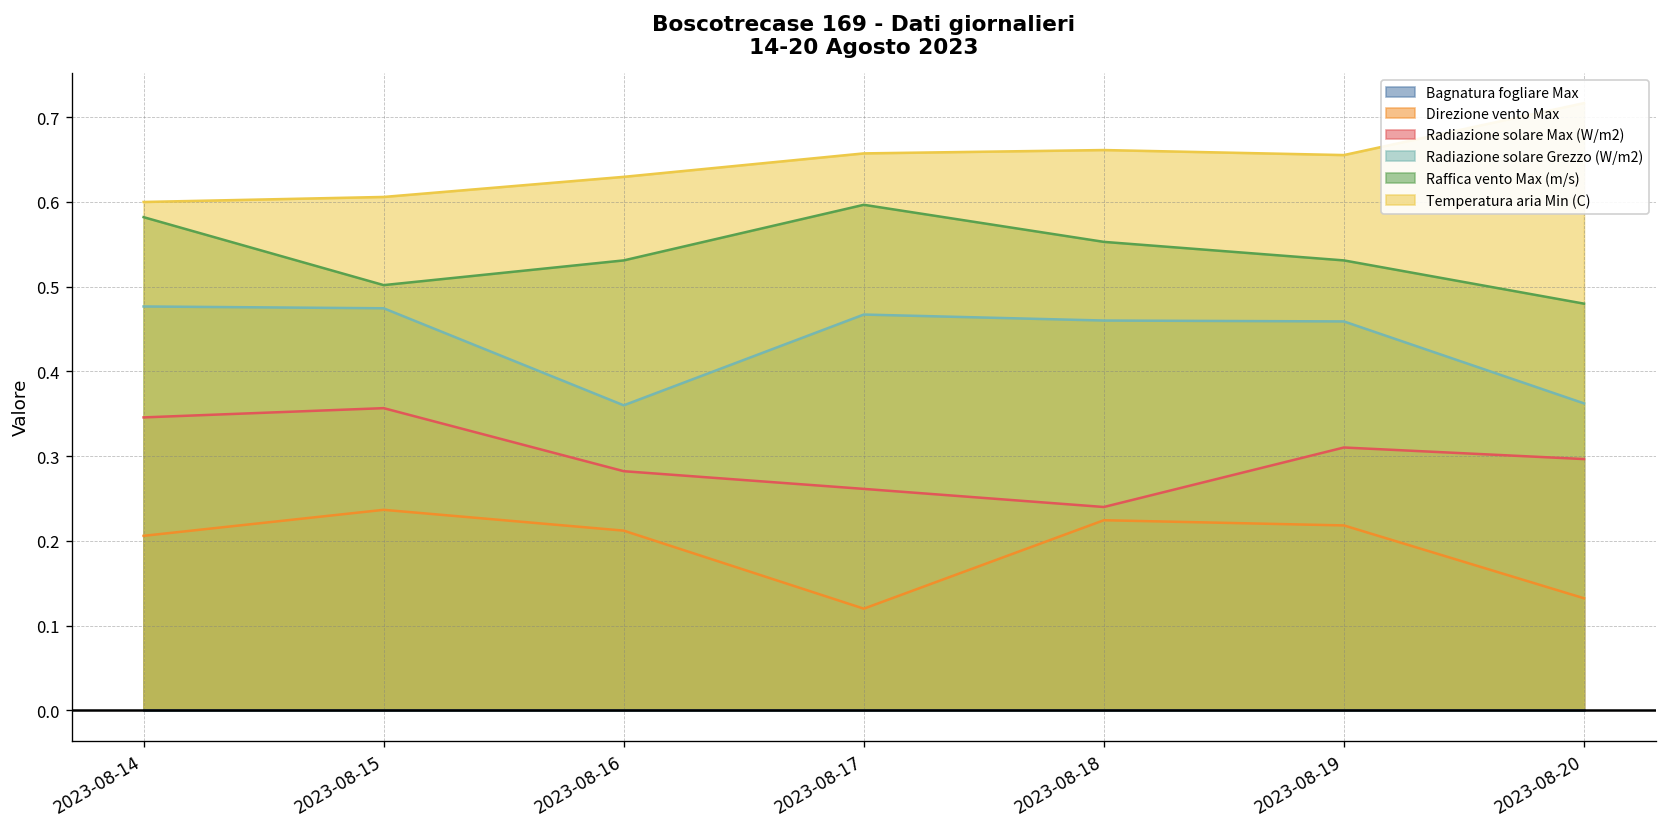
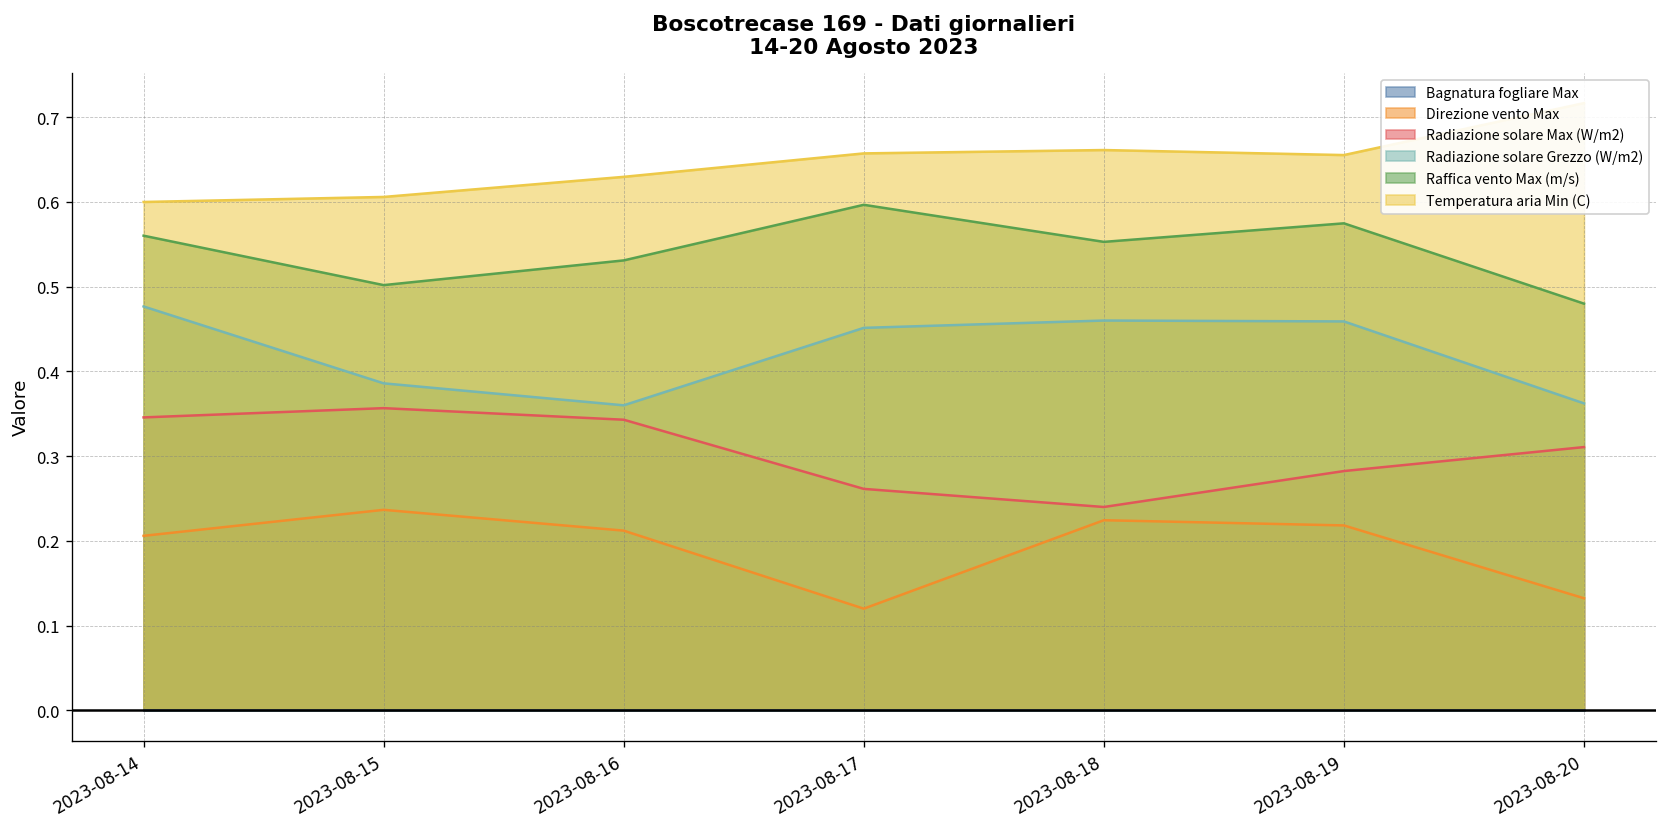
  {
    "Bagnatura fogliare Max": {
      "2023-08-14": 0.00,
      "2023-08-15": 0.00,
      "2023-08-16": 0.00,
      "2023-08-17": 0.00,
      "2023-08-18": 0.00,
      "2023-08-19": 0.00,
      "2023-08-20": 0.00
    },
    "Radiazione solare Max (W/m2)": {
      "2023-08-14": 0.35,
      "2023-08-15": 0.36,
-     "2023-08-16": 0.28,
+     "2023-08-16": 0.34,
      "2023-08-17": 0.26,
      "2023-08-18": 0.24,
-     "2023-08-19": 0.31,
-     "2023-08-20": 0.30
+     "2023-08-19": 0.28,
+     "2023-08-20": 0.31
    },
    "Radiazione solare Grezzo (W/m2)": {
      "2023-08-14": 0.48,
-     "2023-08-15": 0.47,
+     "2023-08-15": 0.39,
      "2023-08-16": 0.36,
-     "2023-08-17": 0.47,
+     "2023-08-17": 0.45,
      "2023-08-18": 0.46,
      "2023-08-19": 0.46,
      "2023-08-20": 0.36
    },
    "Raffica vento Max (m/s)": {
-     "2023-08-14": 0.58,
+     "2023-08-14": 0.56,
      "2023-08-15": 0.50,
      "2023-08-16": 0.53,
      "2023-08-17": 0.60,
      "2023-08-18": 0.55,
-     "2023-08-19": 0.53,
+     "2023-08-19": 0.57,
      "2023-08-20": 0.48
    }
  }
